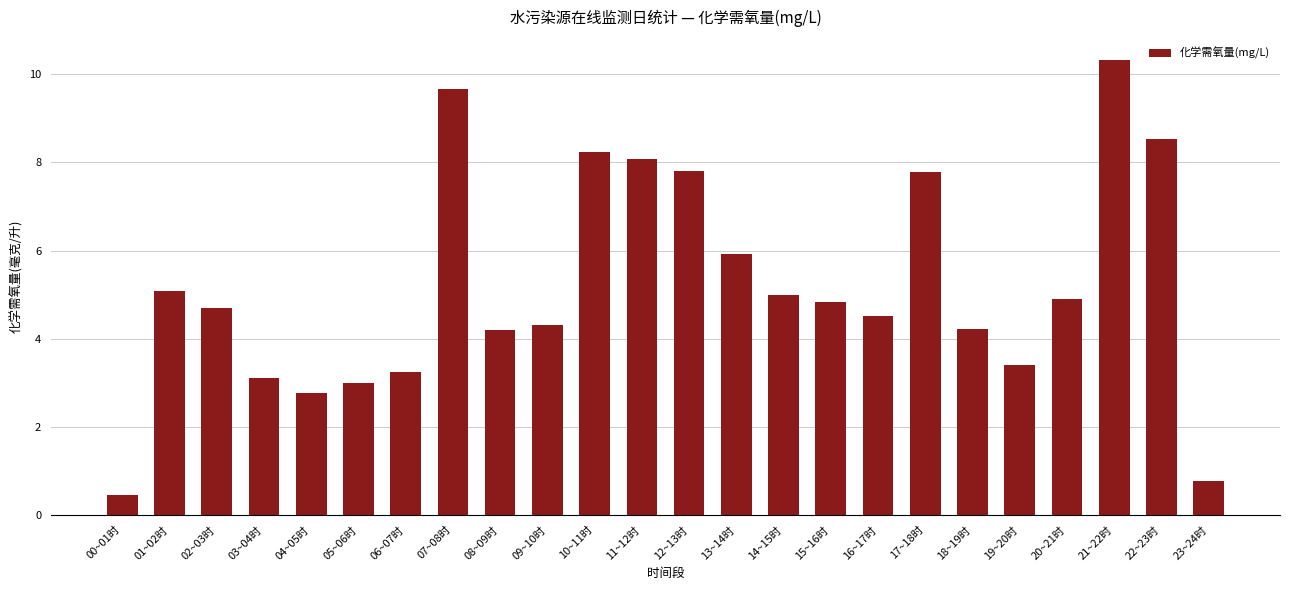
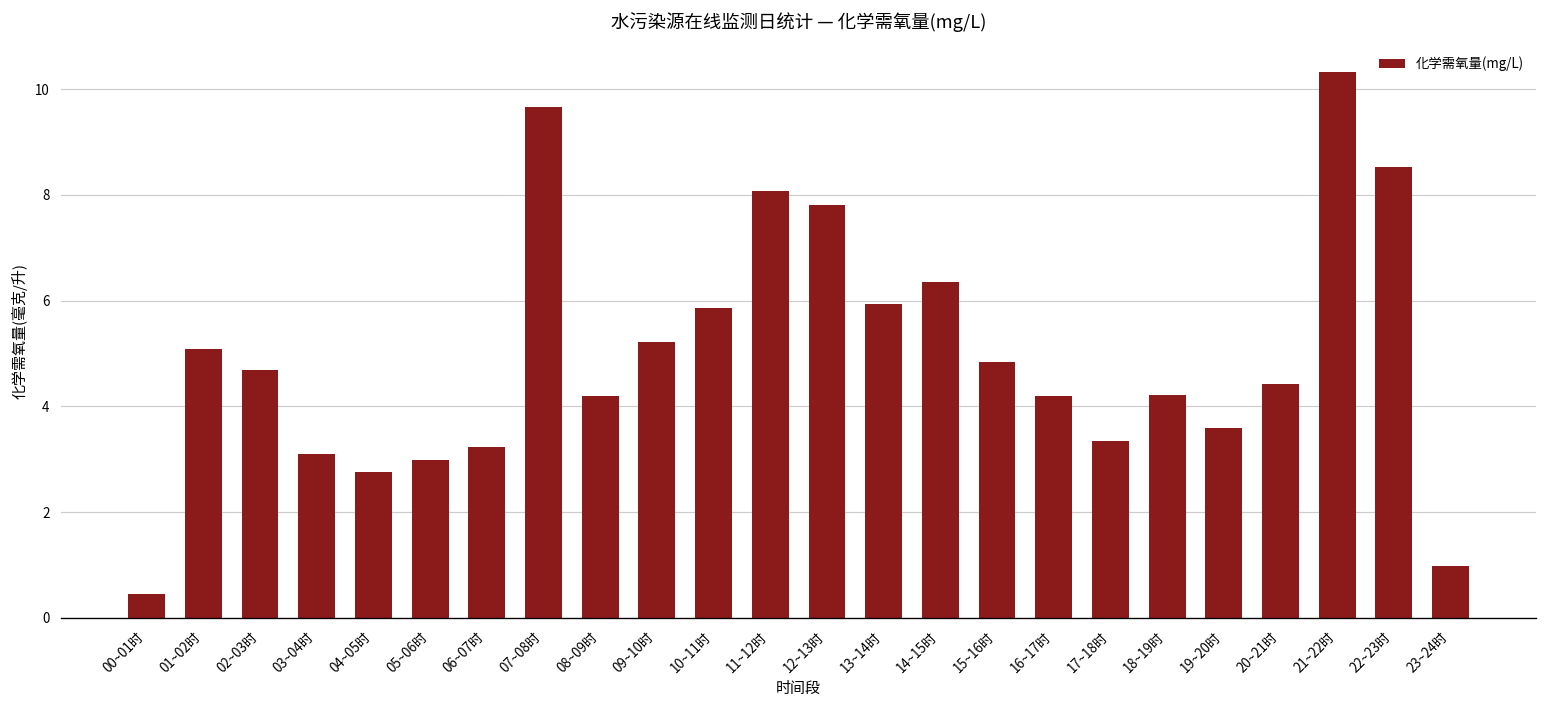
  {
    "00~01时": 0.5,
    "01~02时": 5.1,
    "02~03时": 4.7,
    "03~04时": 3.1,
    "04~05时": 2.8,
    "05~06时": 3.0,
    "06~07时": 3.2,
    "07~08时": 9.7,
    "08~09时": 4.2,
-   "09~10时": 4.3,
-   "10~11时": 8.2,
+   "09~10时": 5.2,
+   "10~11时": 5.9,
    "11~12时": 8.1,
    "12~13时": 7.8,
    "13~14时": 5.9,
-   "14~15时": 5.0,
+   "14~15时": 6.3,
    "15~16时": 4.8,
-   "16~17时": 4.5,
-   "17~18时": 7.8,
+   "16~17时": 4.2,
+   "17~18时": 3.3,
    "18~19时": 4.2,
-   "19~20时": 3.4,
-   "20~21时": 4.9,
+   "19~20时": 3.6,
+   "20~21时": 4.4,
    "21~22时": 10.3,
    "22~23时": 8.5,
-   "23~24时": 0.8
+   "23~24时": 1.0
  }
